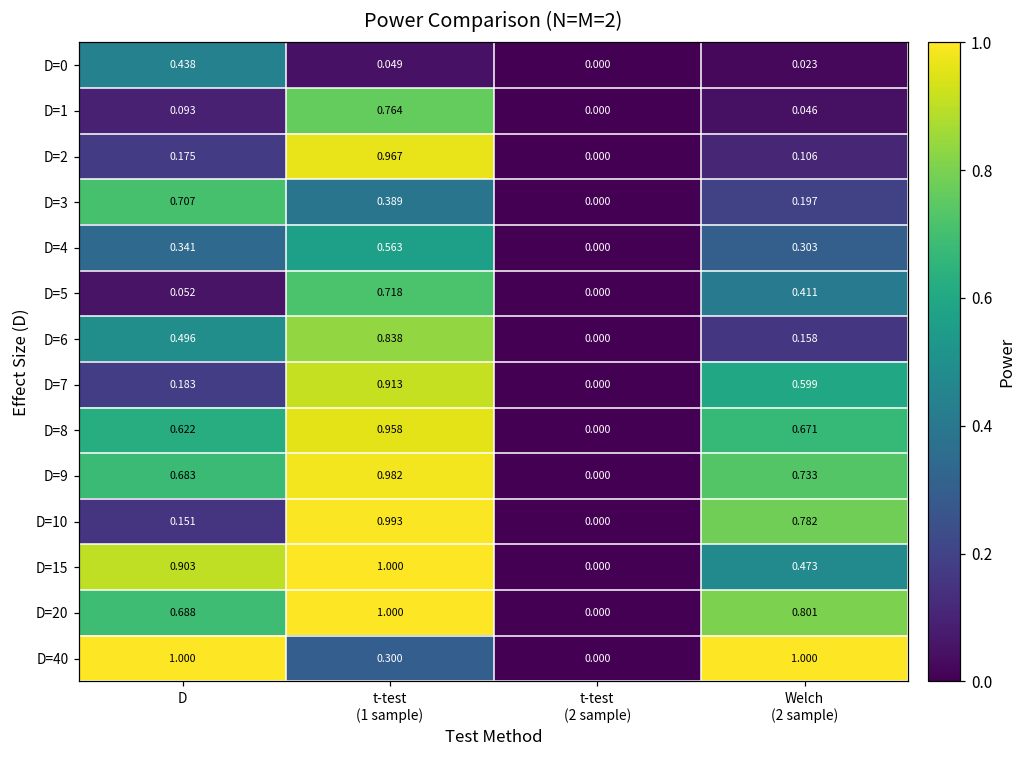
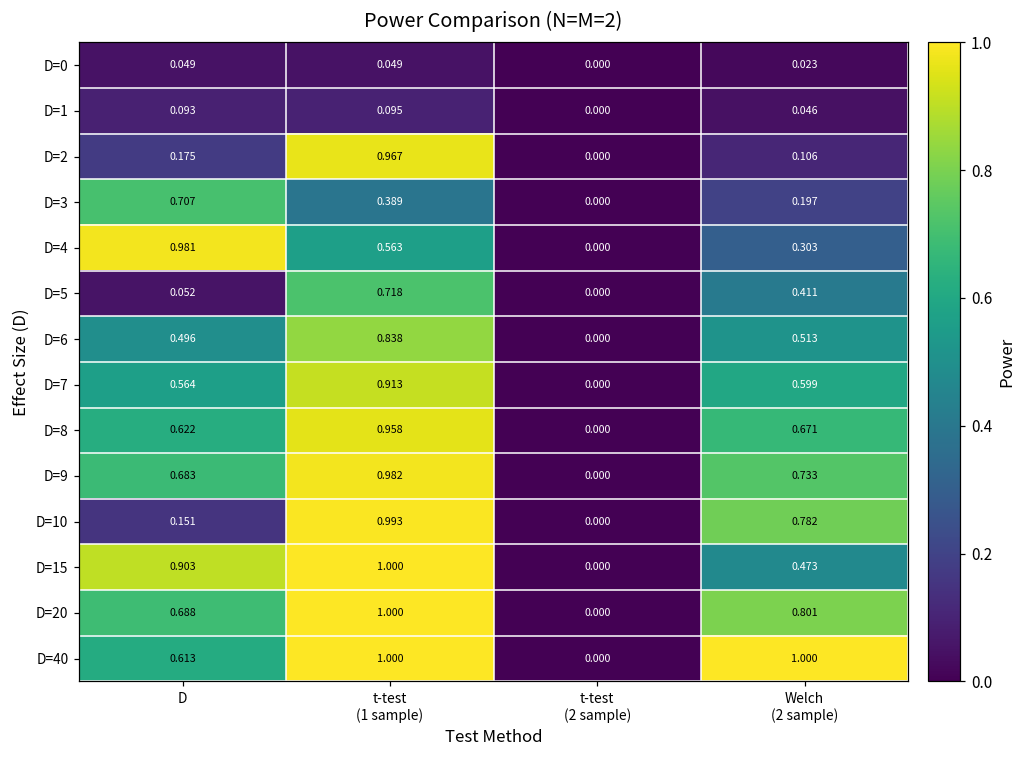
  {
    "D=0": {
-     "D": 0.438,
+     "D": 0.049,
      "t-test (1 sample)": 0.049,
      "t-test (2 sample)": 0.000,
      "Welch (2 sample)": 0.023
    },
    "D=1": {
      "D": 0.093,
-     "t-test (1 sample)": 0.764,
+     "t-test (1 sample)": 0.095,
      "t-test (2 sample)": 0.000,
      "Welch (2 sample)": 0.046
    },
    "D=2": {
      "D": 0.175,
      "t-test (1 sample)": 0.967,
      "t-test (2 sample)": 0.000,
      "Welch (2 sample)": 0.106
    },
    "D=3": {
      "D": 0.707,
      "t-test (1 sample)": 0.389,
      "t-test (2 sample)": 0.000,
      "Welch (2 sample)": 0.197
    },
    "D=4": {
-     "D": 0.341,
+     "D": 0.981,
      "t-test (1 sample)": 0.563,
      "t-test (2 sample)": 0.000,
      "Welch (2 sample)": 0.303
    },
    "D=5": {
      "D": 0.052,
      "t-test (1 sample)": 0.718,
      "t-test (2 sample)": 0.000,
      "Welch (2 sample)": 0.411
    },
    "D=6": {
      "D": 0.496,
      "t-test (1 sample)": 0.838,
      "t-test (2 sample)": 0.000,
-     "Welch (2 sample)": 0.158
+     "Welch (2 sample)": 0.513
    },
    "D=7": {
-     "D": 0.183,
+     "D": 0.564,
      "t-test (1 sample)": 0.913,
      "t-test (2 sample)": 0.000,
      "Welch (2 sample)": 0.599
    },
    "D=8": {
      "D": 0.622,
      "t-test (1 sample)": 0.958,
      "t-test (2 sample)": 0.000,
      "Welch (2 sample)": 0.671
    },
    "D=9": {
      "D": 0.683,
      "t-test (1 sample)": 0.982,
      "t-test (2 sample)": 0.000,
      "Welch (2 sample)": 0.733
    },
    "D=10": {
      "D": 0.151,
      "t-test (1 sample)": 0.993,
      "t-test (2 sample)": 0.000,
      "Welch (2 sample)": 0.782
    },
    "D=15": {
      "D": 0.903,
      "t-test (1 sample)": 1.000,
      "t-test (2 sample)": 0.000,
      "Welch (2 sample)": 0.473
    },
    "D=20": {
      "D": 0.688,
      "t-test (1 sample)": 1.000,
      "t-test (2 sample)": 0.000,
      "Welch (2 sample)": 0.801
    },
    "D=40": {
-     "D": 1.000,
-     "t-test (1 sample)": 0.300,
+     "D": 0.613,
+     "t-test (1 sample)": 1.000,
      "t-test (2 sample)": 0.000,
      "Welch (2 sample)": 1.000
    }
  }
